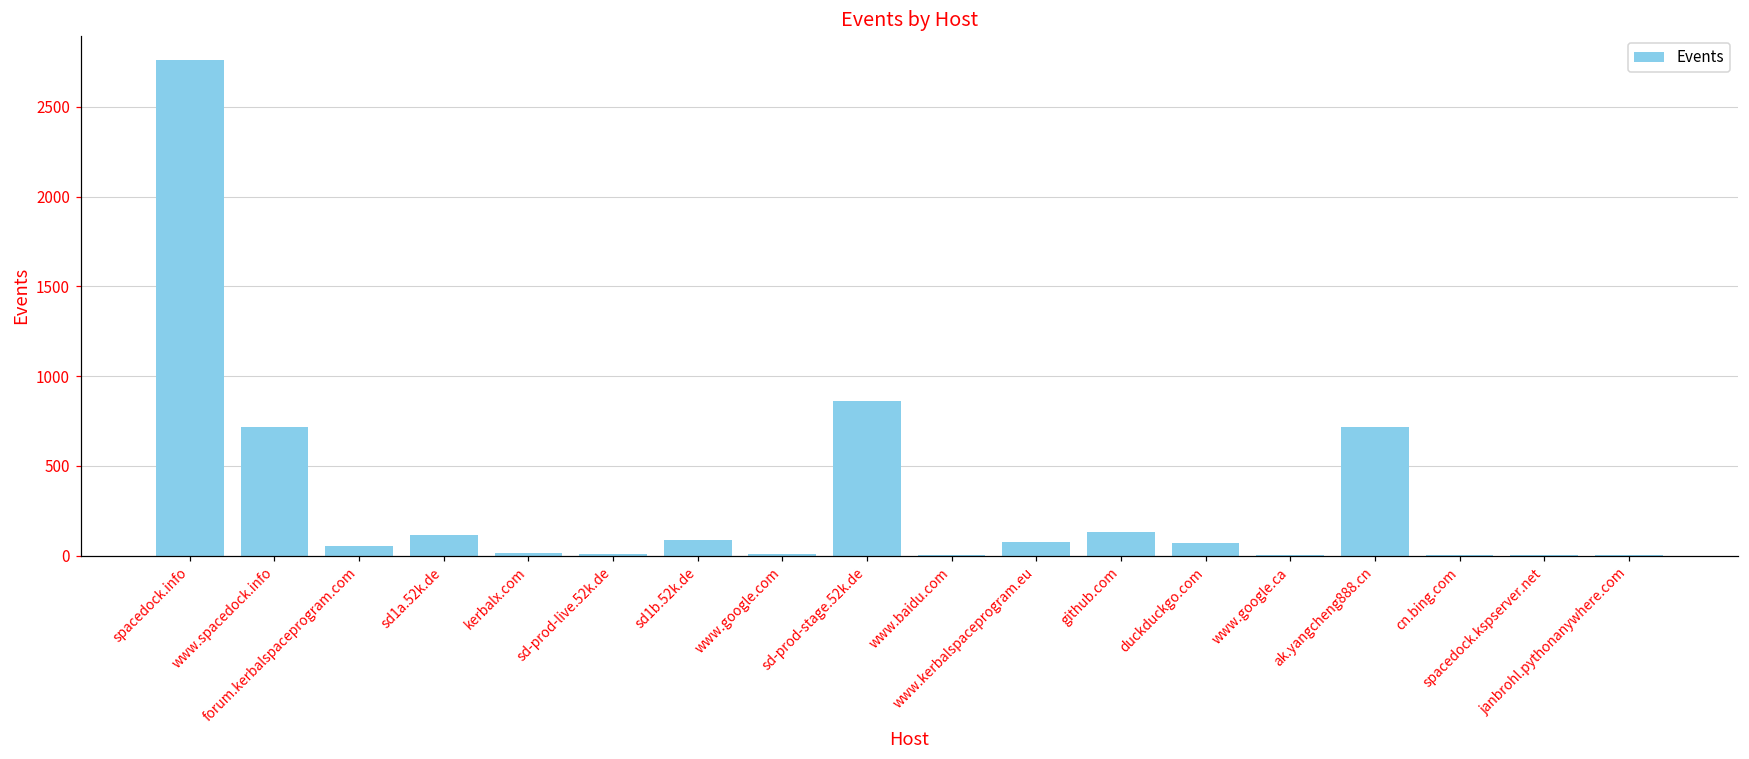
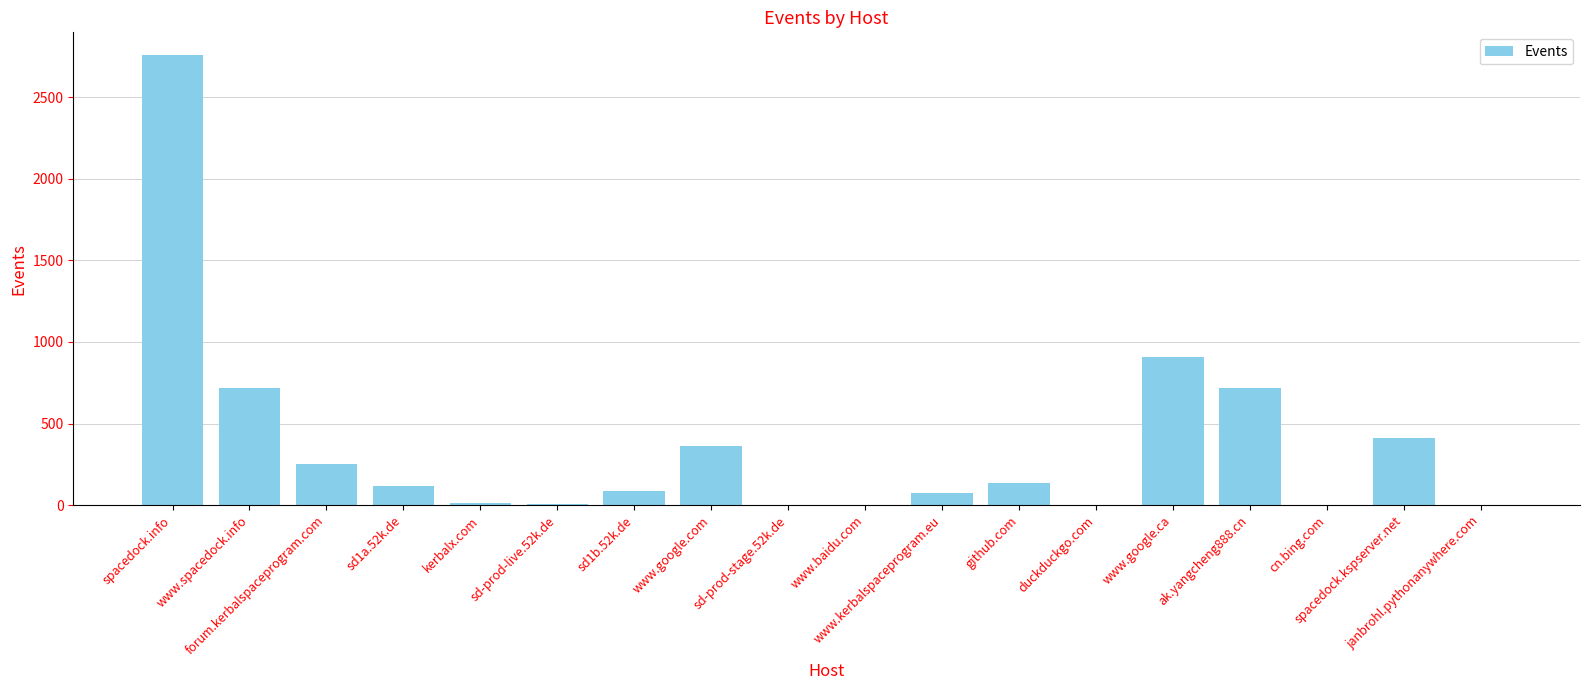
  {
    "spacedock.info": 2760,
    "www.spacedock.info": 720,
-   "forum.kerbalspaceprogram.com": 50,
+   "forum.kerbalspaceprogram.com": 250,
    "sd1a.52k.de": 110,
    "sd1b.52k.de": 80,
-   "www.google.com": 10,
-   "sd-prod-stage.52k.de": 860,
+   "www.google.com": 370,
+   "sd-prod-stage.52k.de": 0,
    "www.kerbalspaceprogram.eu": 80,
    "github.com": 130,
-   "duckduckgo.com": 70,
-   "www.google.ca": 0,
+   "duckduckgo.com": 0,
+   "www.google.ca": 910,
    "ak.yangcheng888.cn": 720,
-   "spacedock.kspserver.net": 0
+   "spacedock.kspserver.net": 410
  }
